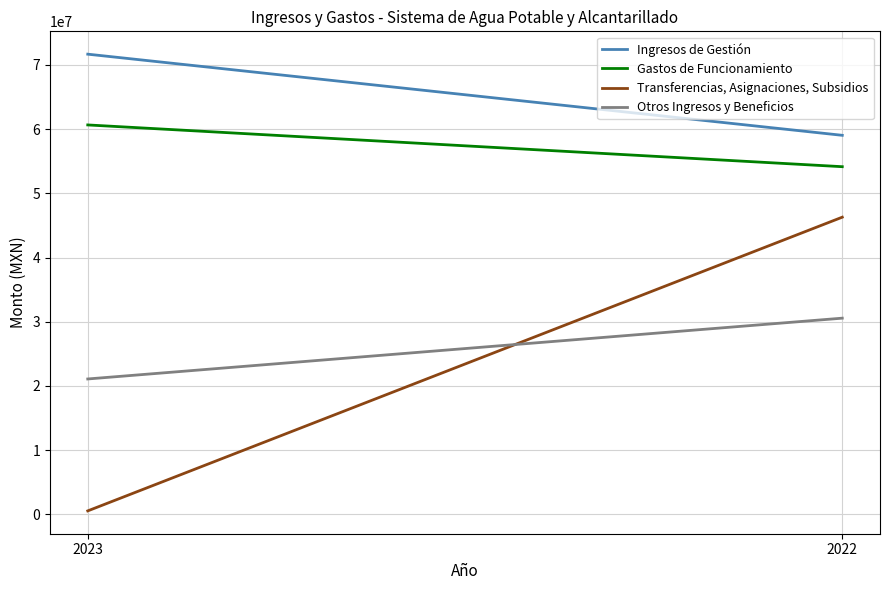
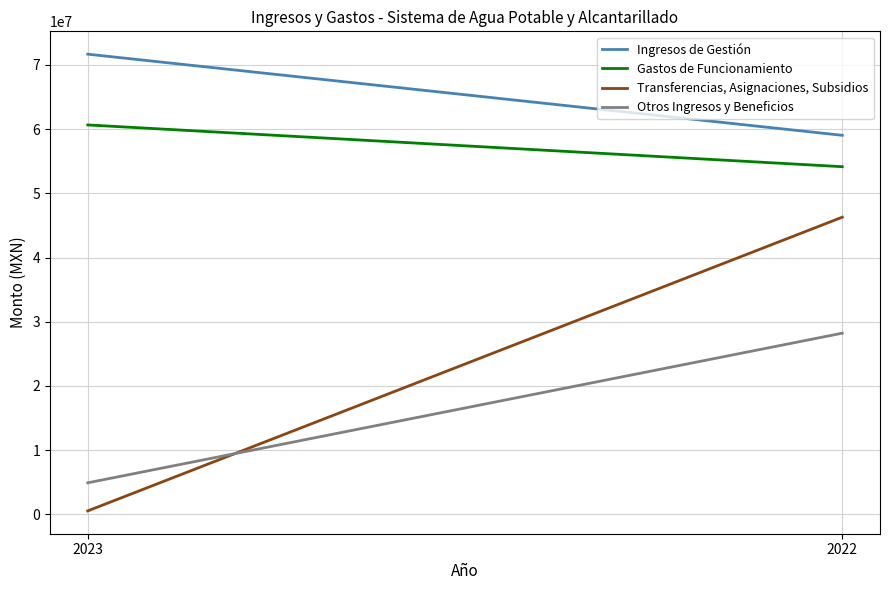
  {
    "Ingresos de Gestión": {
      "2023": 72000000,
      "2022": 59000000
    },
    "Gastos de Funcionamiento": {
      "2023": 61000000,
      "2022": 54000000
    },
    "Transferencias, Asignaciones, Subsidios": {
      "2023": 1000000,
      "2022": 46000000
    },
    "Otros Ingresos y Beneficios": {
-     "2023": 21000000,
-     "2022": 31000000
+     "2023": 5000000,
+     "2022": 28000000
    }
  }
